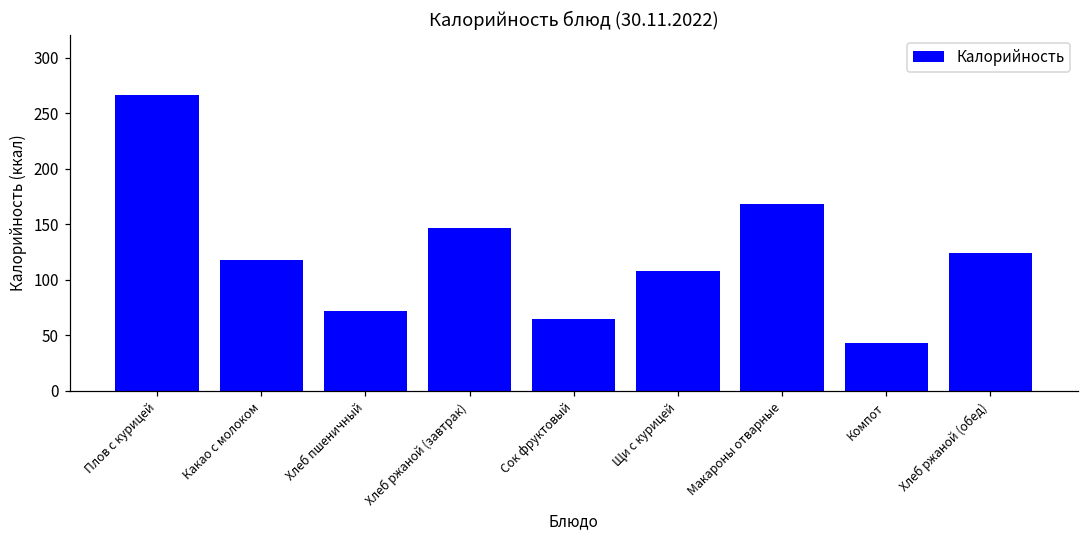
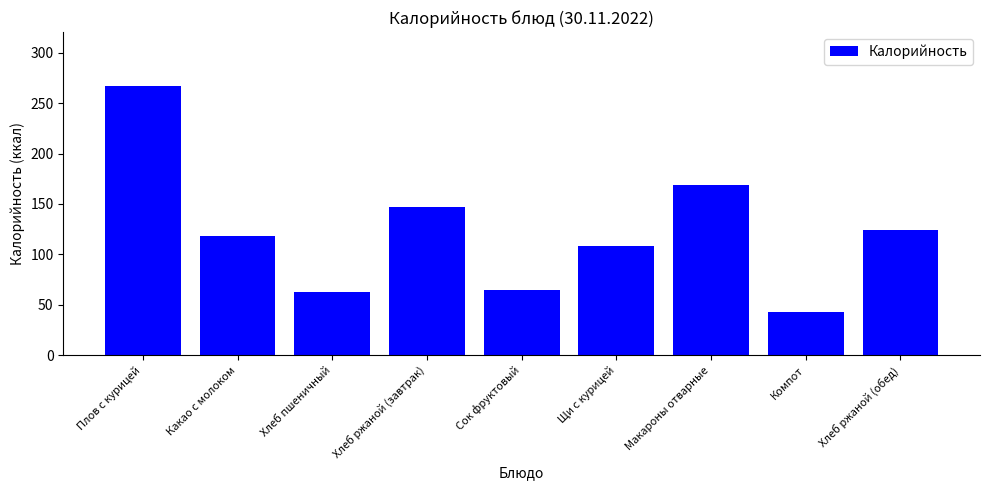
  {
    "Плов с курицей": 267,
    "Какао с молоком": 118,
-   "Хлеб пшеничный": 72,
+   "Хлеб пшеничный": 63,
    "Хлеб ржаной (завтрак)": 147,
    "Сок фруктовый": 65,
    "Щи с курицей": 108,
    "Макароны отварные": 168,
    "Компот": 43,
    "Хлеб ржаной (обед)": 124
  }
